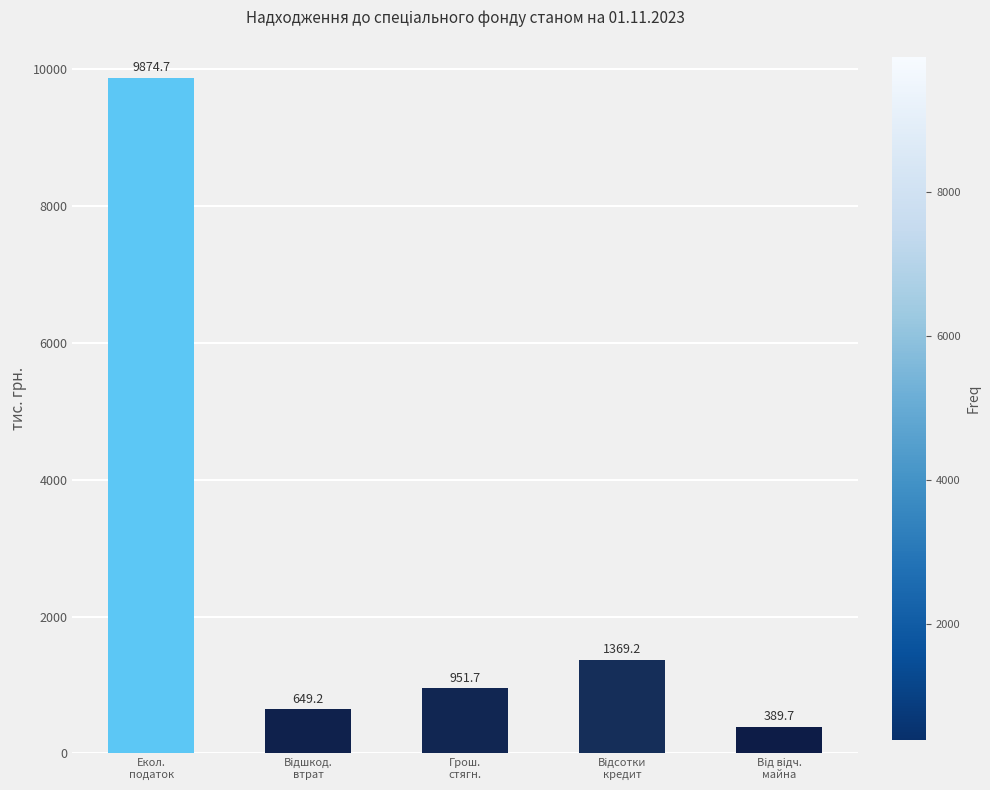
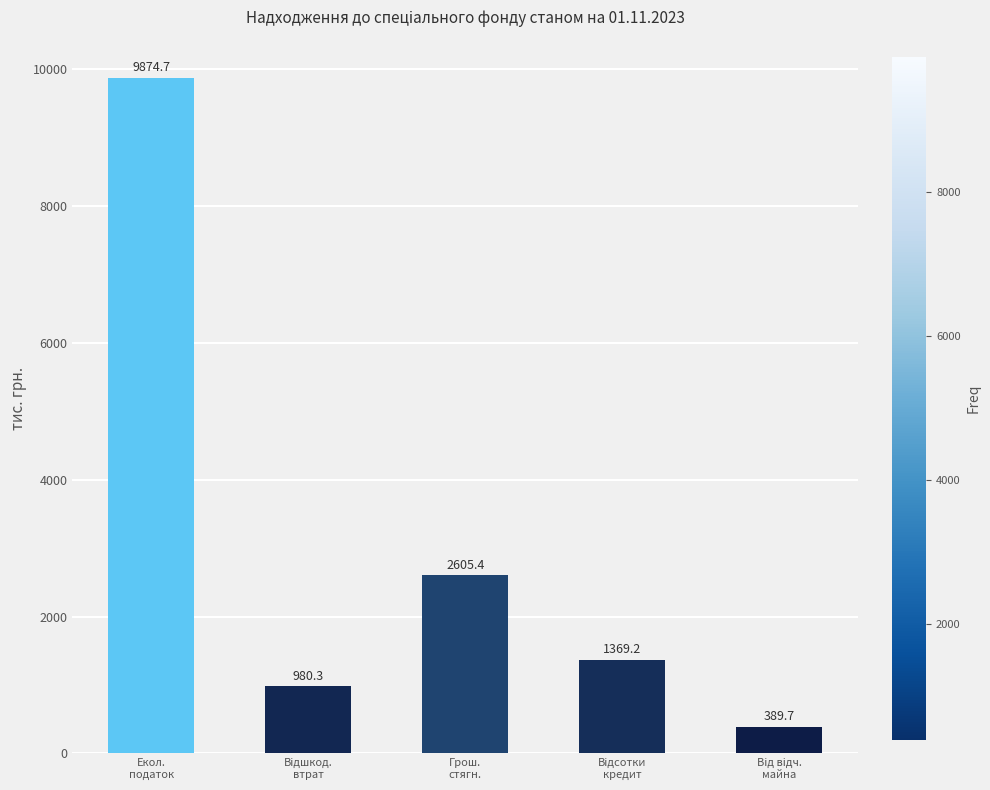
  {
    "Екол. податок": 9874.7,
-   "Відшкод. втрат": 649.2,
-   "Грош. стягн.": 951.7,
+   "Відшкод. втрат": 980.3,
+   "Грош. стягн.": 2605.4,
    "Відсотки кредит": 1369.2,
    "Від відч. майна": 389.7
  }
